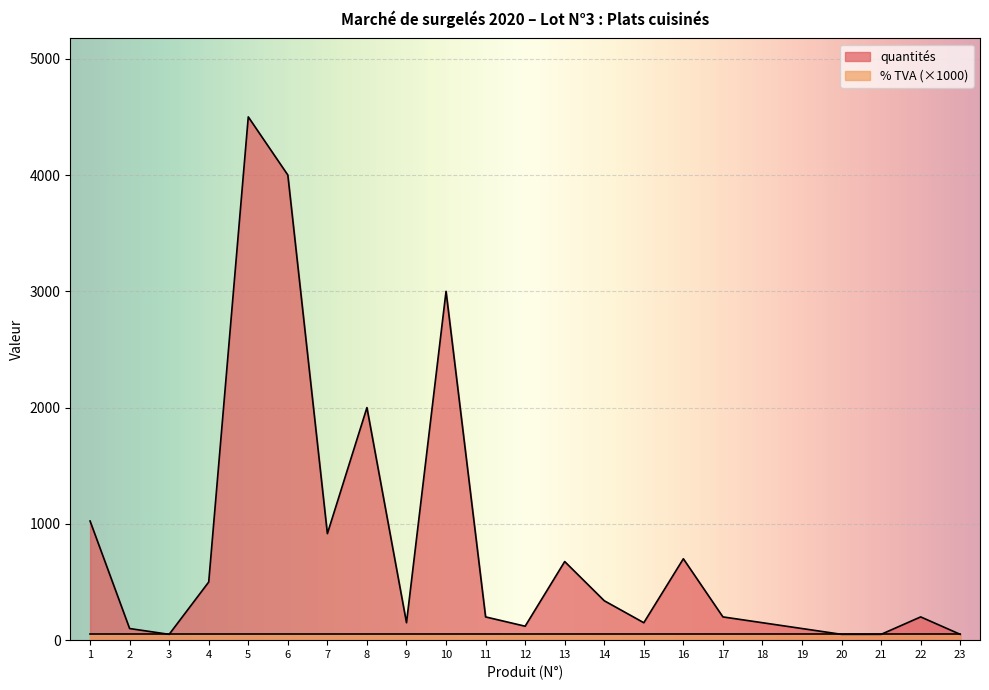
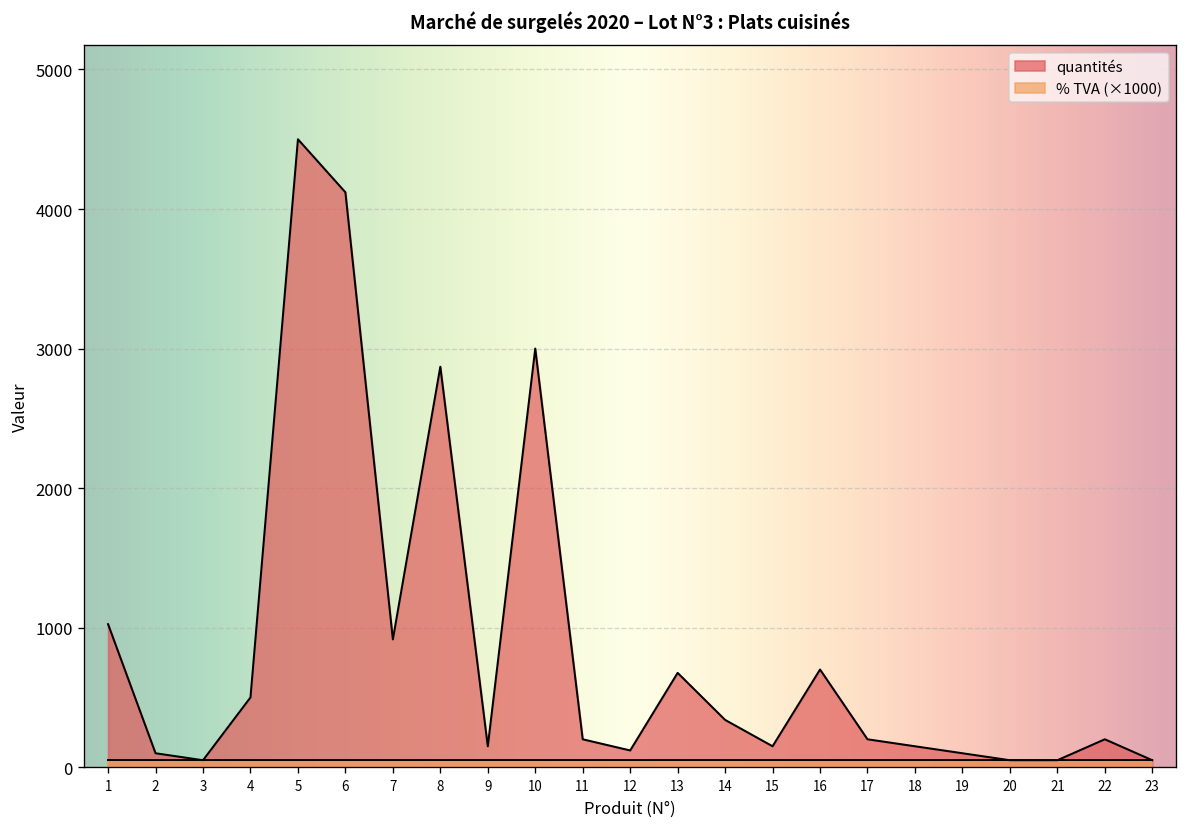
  {
    "quantités": {
      "1": 1030,
      "2": 100,
      "4": 500,
      "5": 4500,
-     "6": 4000,
+     "6": 4120,
      "7": 920,
-     "8": 2000,
+     "8": 2870,
      "9": 150,
      "10": 3000,
      "11": 200,
      "12": 120,
      "13": 680,
      "14": 340,
      "15": 150,
      "16": 700,
      "17": 200,
      "18": 150,
      "19": 100,
      "22": 200
    },
    "% TVA (×1000)": {
      "1": 60,
      "2": 60,
      "4": 60,
      "5": 60,
      "6": 60,
      "7": 60,
      "8": 60,
      "9": 60,
      "10": 60,
      "11": 60,
      "12": 60,
      "13": 60,
      "14": 60,
      "15": 60,
      "16": 60,
      "17": 60,
      "18": 60,
      "19": 60,
      "22": 60
    }
  }
